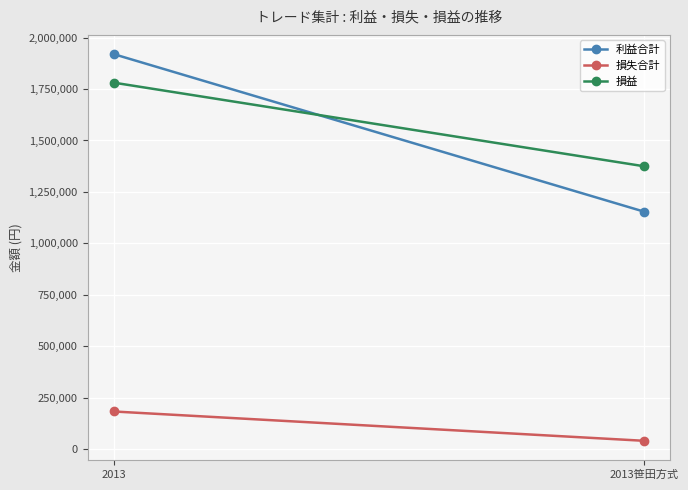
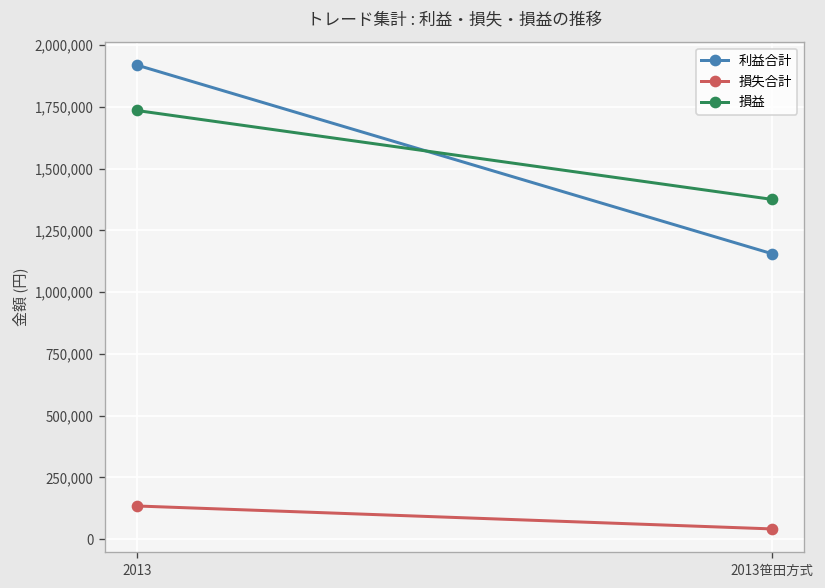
  {
    "利益合計": {
      "2013": "1,920,000",
      "2013笹田方式": "1,160,000"
    },
    "損失合計": {
-     "2013": "180,000",
+     "2013": "130,000",
      "2013笹田方式": "40,000"
    },
    "損益": {
-     "2013": "1,780,000",
+     "2013": "1,740,000",
      "2013笹田方式": "1,380,000"
    }
  }
